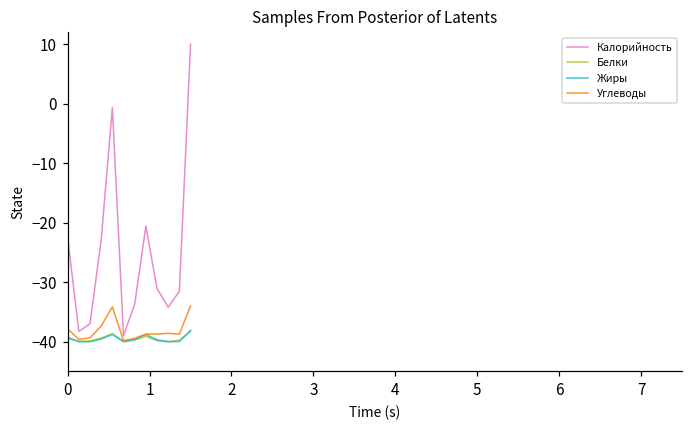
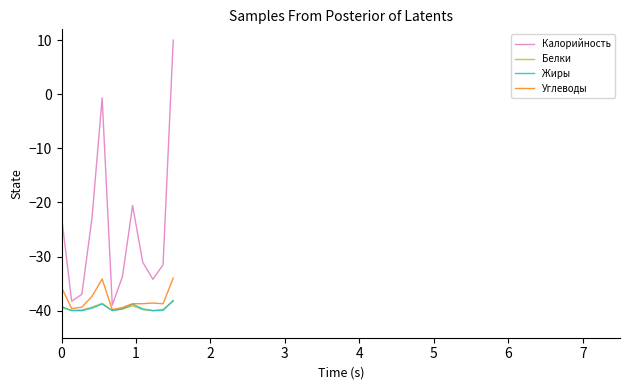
  {
    "Калорийность": {
      "0": -23
    },
    "Углеводы": {
-     "0": -38
+     "0": -36
    }
  }
